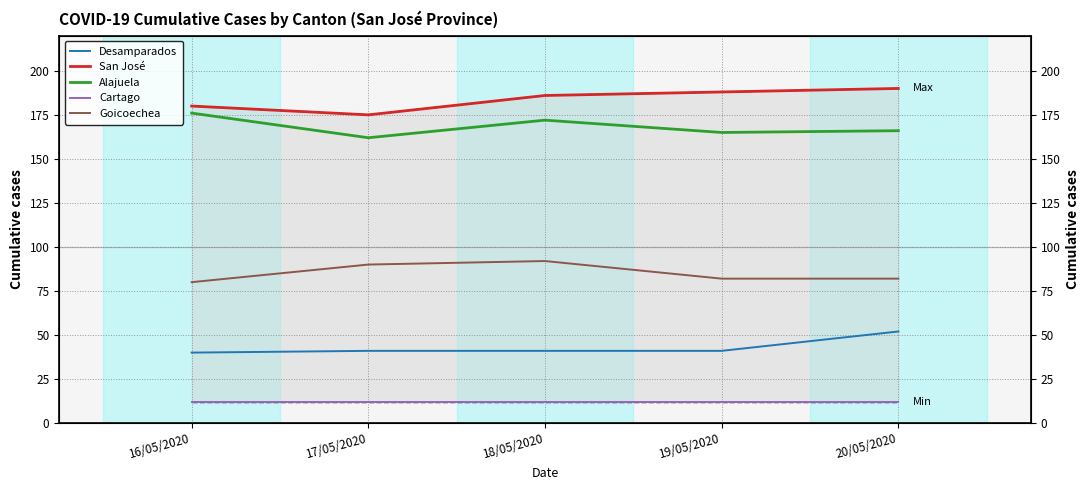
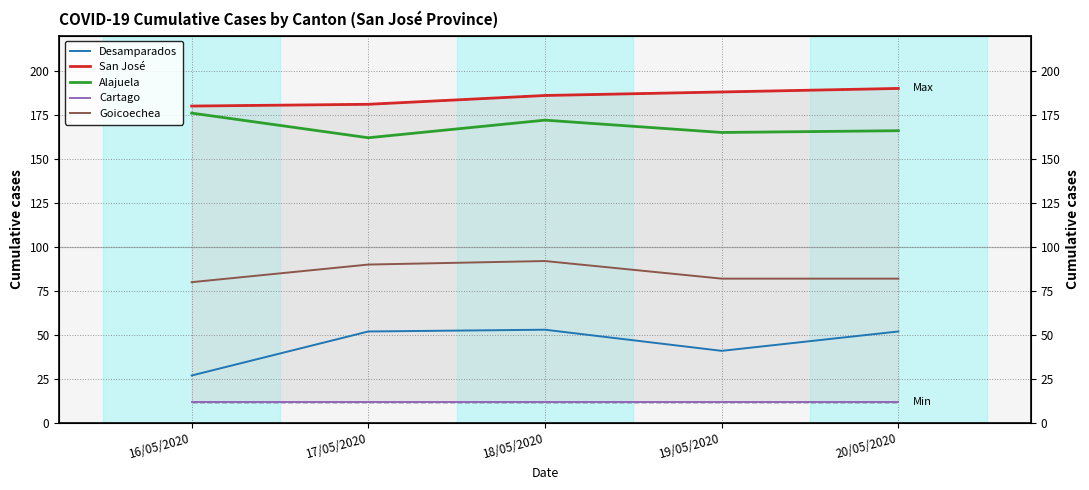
  {
    "Desamparados": {
-     "16/05/2020": 40,
-     "17/05/2020": 41,
-     "18/05/2020": 41,
+     "16/05/2020": 27,
+     "17/05/2020": 52,
+     "18/05/2020": 53,
      "19/05/2020": 41,
      "20/05/2020": 52
    },
    "San José": {
      "16/05/2020": 180,
-     "17/05/2020": 175,
+     "17/05/2020": 181,
      "18/05/2020": 186,
      "19/05/2020": 188,
      "20/05/2020": 190
    },
    "Alajuela": {
      "16/05/2020": 176,
      "17/05/2020": 162,
      "18/05/2020": 172,
      "19/05/2020": 165,
      "20/05/2020": 166
    },
    "Cartago": {
      "16/05/2020": 12,
      "17/05/2020": 12,
      "18/05/2020": 12,
      "19/05/2020": 12,
      "20/05/2020": 12
    },
    "Goicoechea": {
      "16/05/2020": 80,
      "17/05/2020": 90,
      "18/05/2020": 92,
      "19/05/2020": 82,
      "20/05/2020": 82
    }
  }
